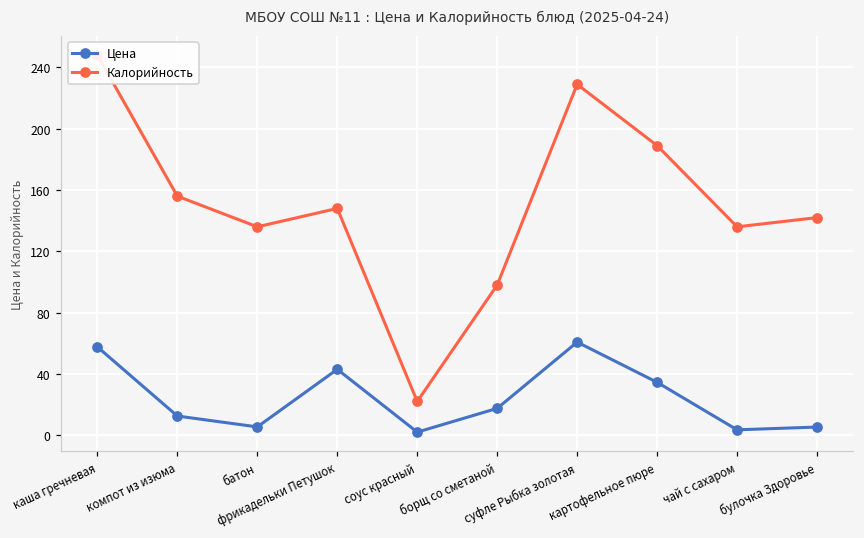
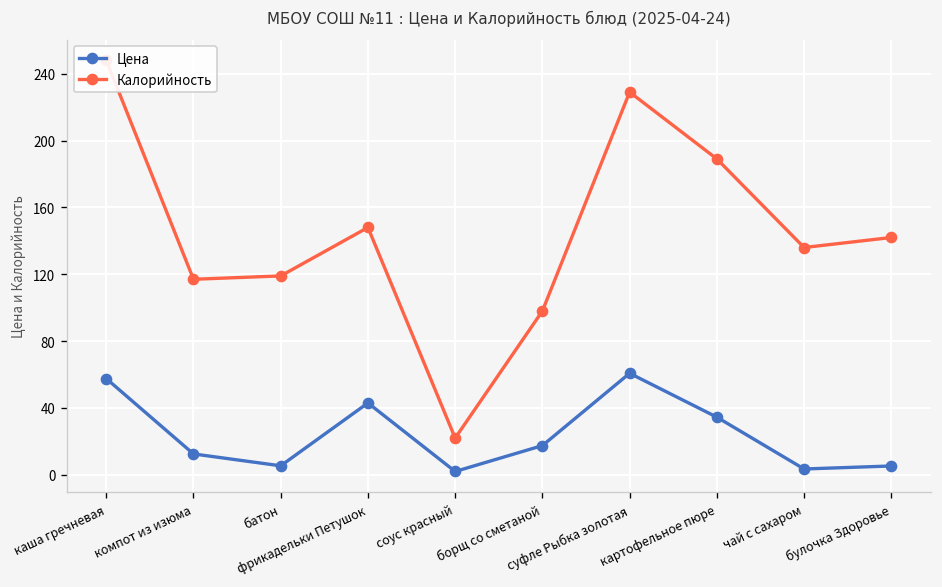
  {
    "Цена": {
      "каша гречневая": 58,
      "компот из изюма": 13,
      "батон": 5,
      "фрикадельки Петушок": 43,
      "соус красный": 2,
      "борщ со сметаной": 18,
      "суфле Рыбка золотая": 61,
      "картофельное пюре": 35,
      "чай с сахаром": 4,
      "булочка Здоровье": 5
    },
    "Калорийность": {
-     "компот из изюма": 156,
-     "батон": 136,
+     "компот из изюма": 117,
+     "батон": 119,
      "фрикадельки Петушок": 148,
      "соус красный": 22,
      "борщ со сметаной": 98,
      "суфле Рыбка золотая": 229,
      "картофельное пюре": 189,
      "чай с сахаром": 136,
      "булочка Здоровье": 142
    }
  }
